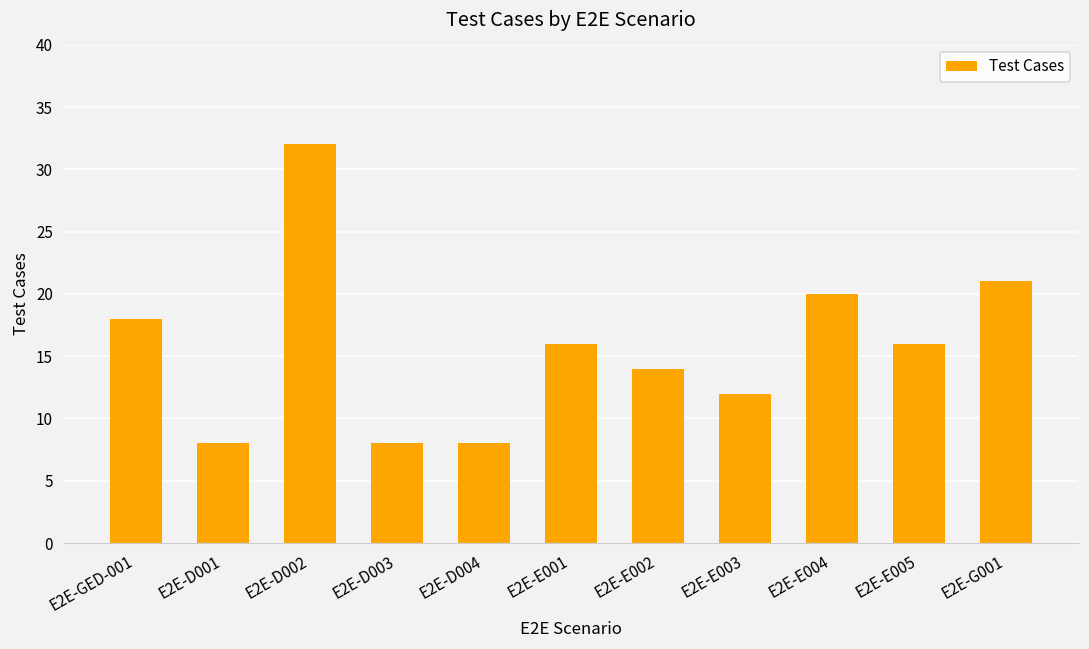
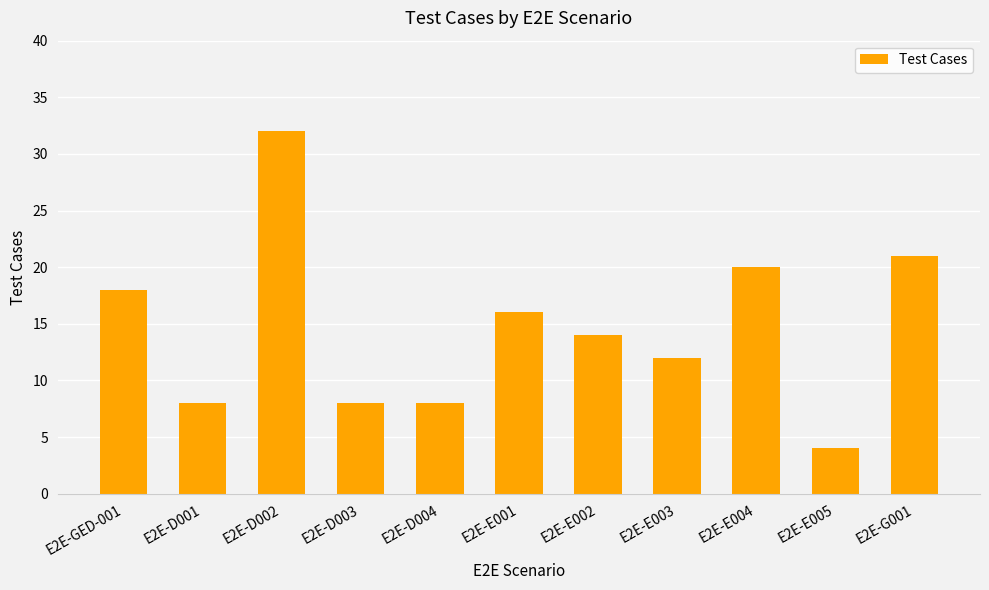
  {
    "E2E-GED-001": 18,
    "E2E-D001": 8,
    "E2E-D002": 32,
    "E2E-D003": 8,
    "E2E-D004": 8,
    "E2E-E001": 16,
    "E2E-E002": 14,
    "E2E-E003": 12,
    "E2E-E004": 20,
-   "E2E-E005": 16,
+   "E2E-E005": 4,
    "E2E-G001": 21
  }
